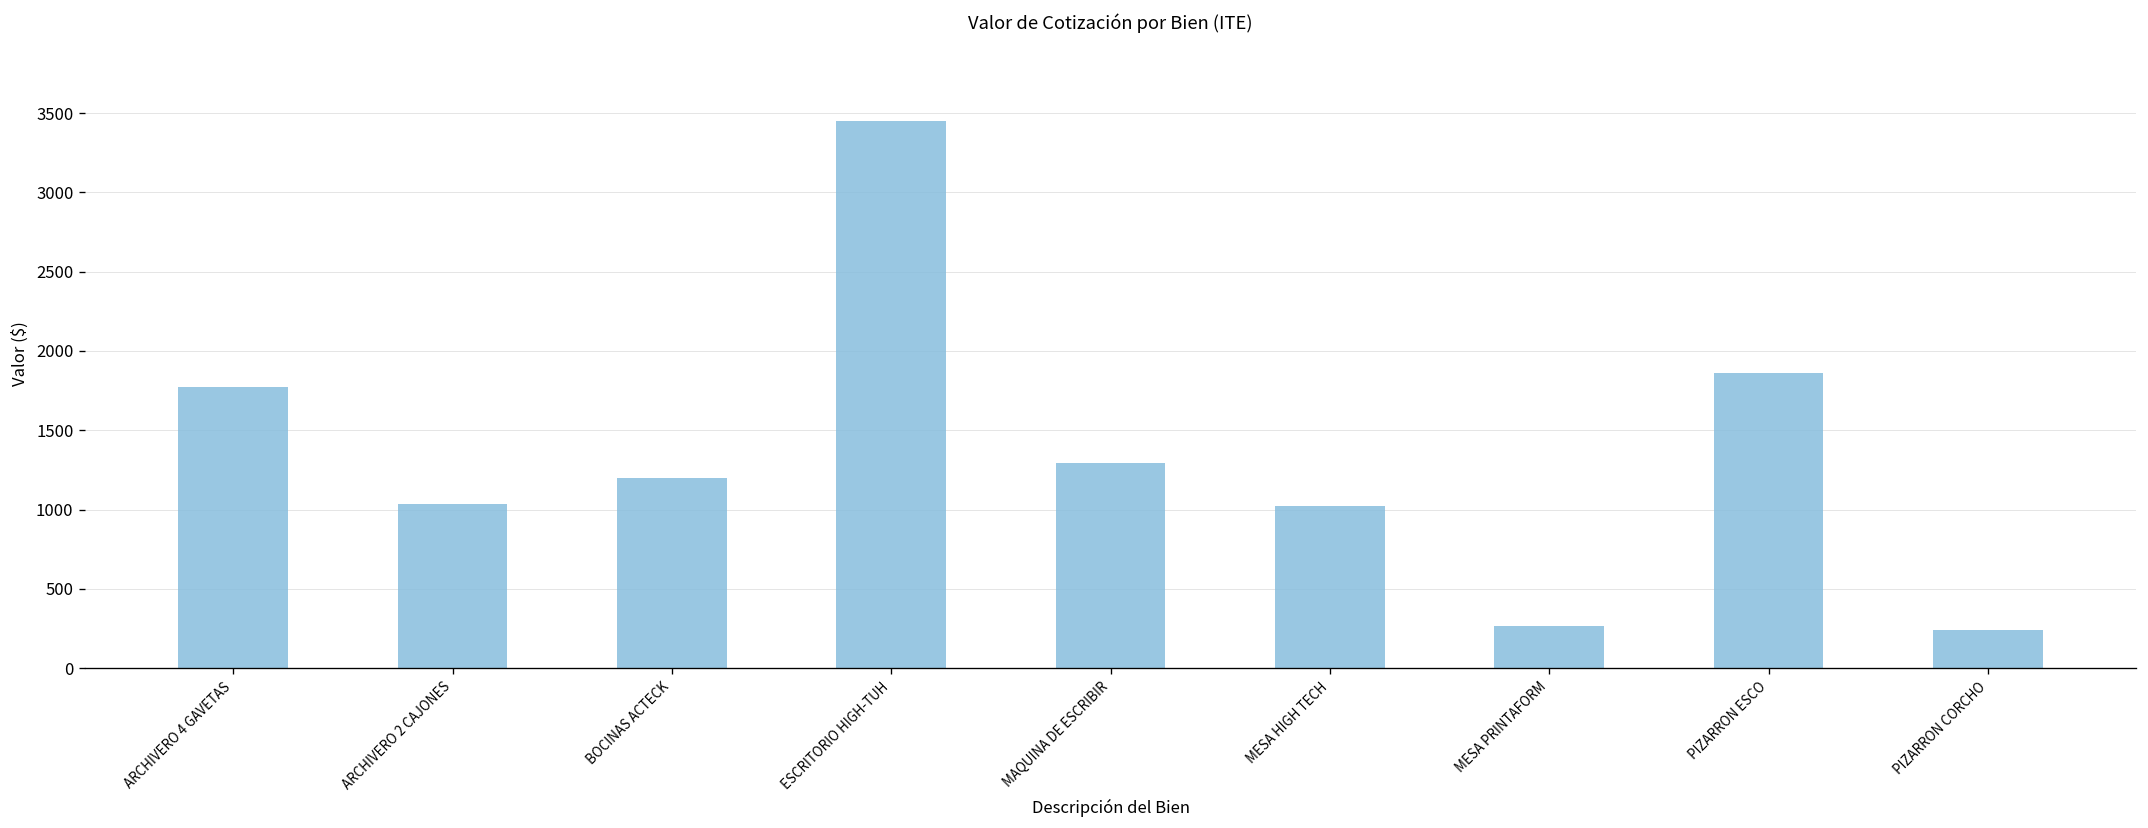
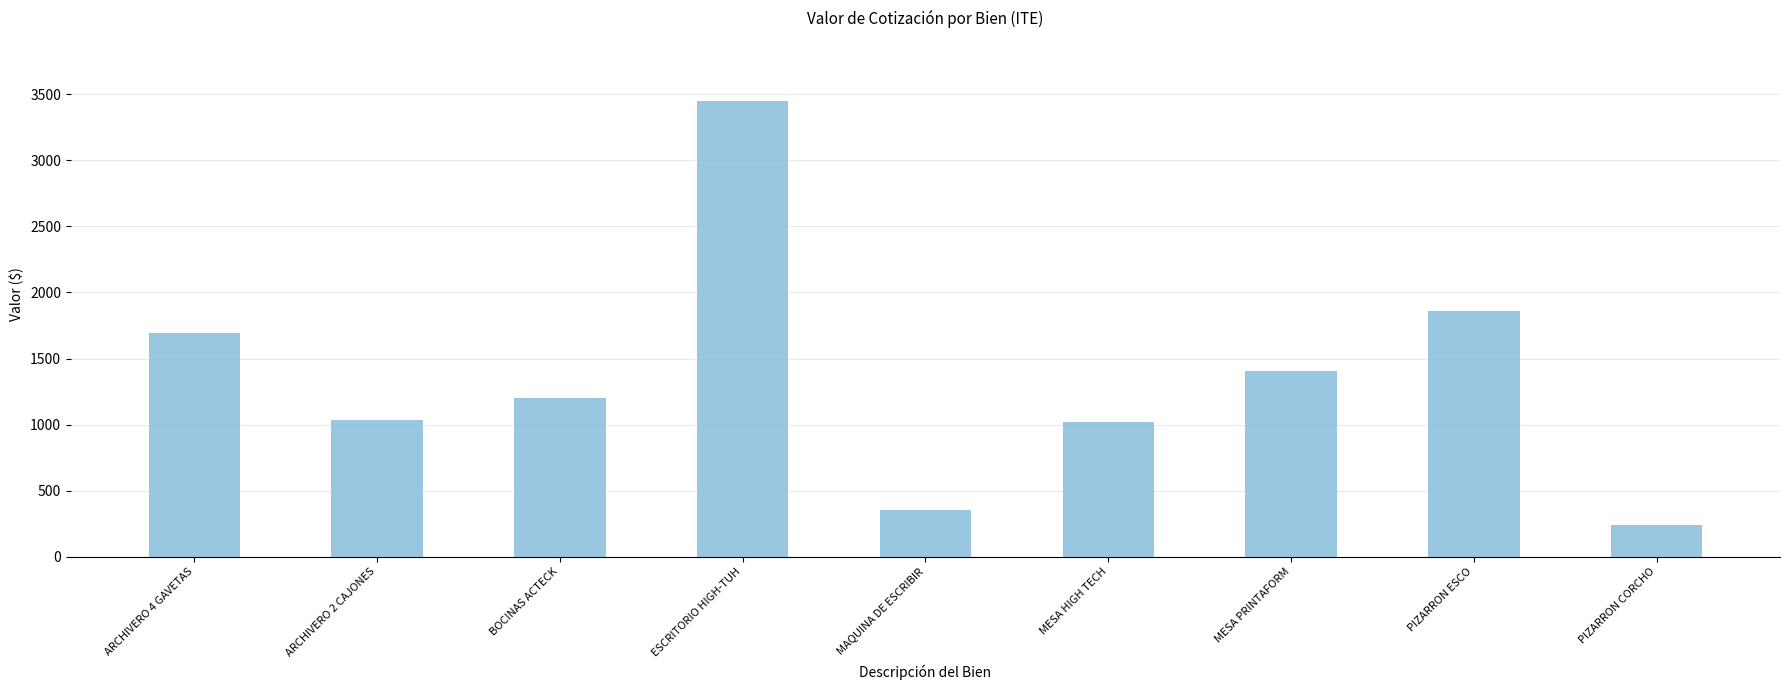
  {
-   "ARCHIVERO 4 GAVETAS": 1770,
+   "ARCHIVERO 4 GAVETAS": 1700,
    "ARCHIVERO 2 CAJONES": 1040,
    "BOCINAS ACTECK": 1200,
    "ESCRITORIO HIGH-TUH": 3450,
-   "MAQUINA DE ESCRIBIR": 1290,
+   "MAQUINA DE ESCRIBIR": 350,
    "MESA HIGH TECH": 1020,
-   "MESA PRINTAFORM": 270,
+   "MESA PRINTAFORM": 1410,
    "PIZARRON ESCO": 1860,
    "PIZARRON CORCHO": 240
  }
